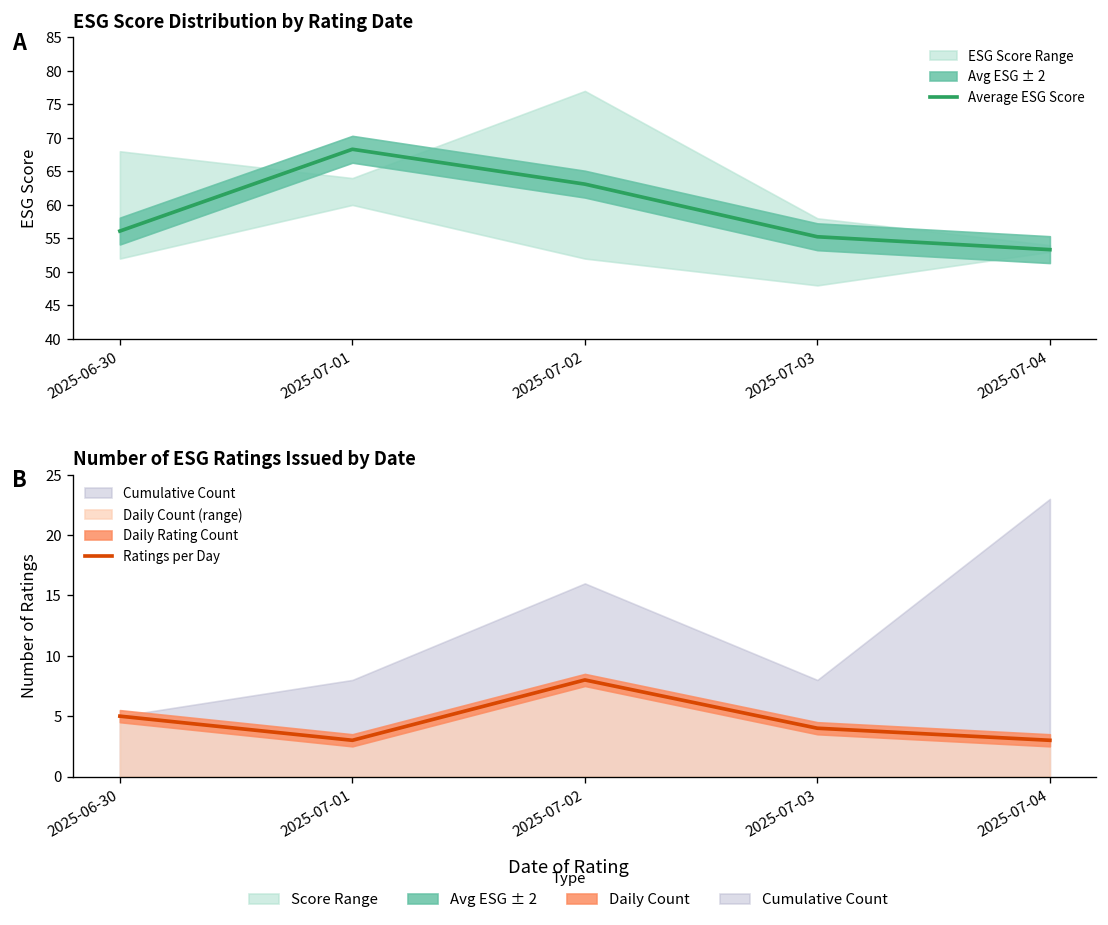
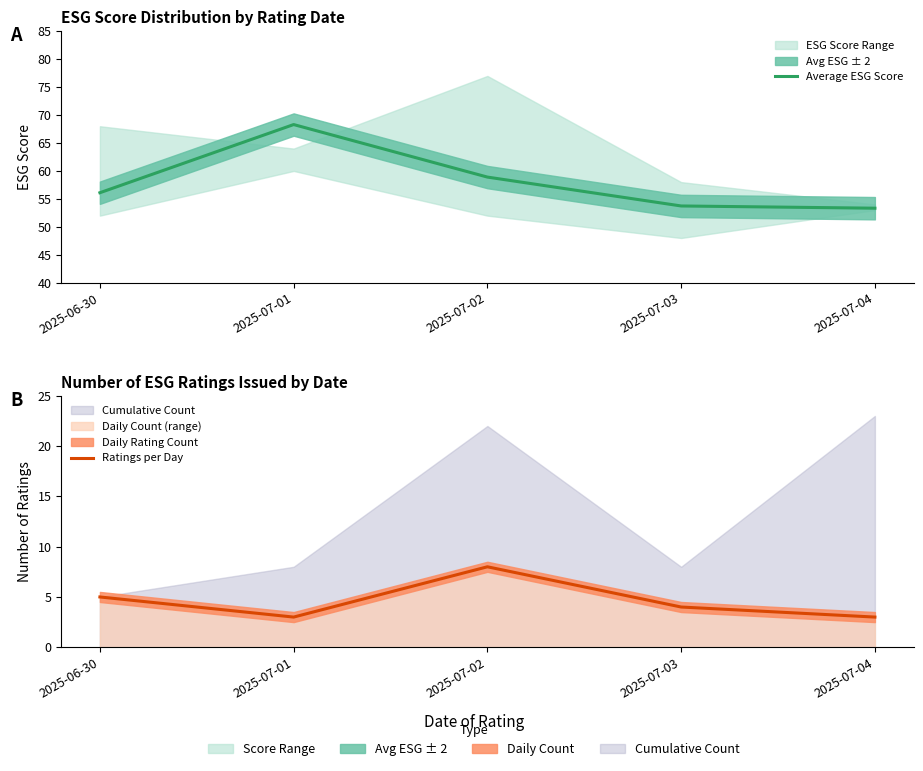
  {
    "ESG Score Distribution by Rating Date": {
      "Average ESG Score": {
        "2025-06-30": 56,
        "2025-07-01": 68,
-       "2025-07-02": 63,
-       "2025-07-03": 55,
+       "2025-07-02": 59,
+       "2025-07-03": 54,
        "2025-07-04": 53
      }
    },
    "Number of ESG Ratings Issued by Date": {
      "Cumulative Count": {
        "2025-07-01": 8,
-       "2025-07-02": 16,
+       "2025-07-02": 22,
        "2025-07-03": 8,
        "2025-07-04": 23
      },
      "Daily Count (range)": {
        "2025-07-01": 3,
        "2025-07-02": 8,
        "2025-07-03": 4,
        "2025-07-04": 3
      }
    }
  }
